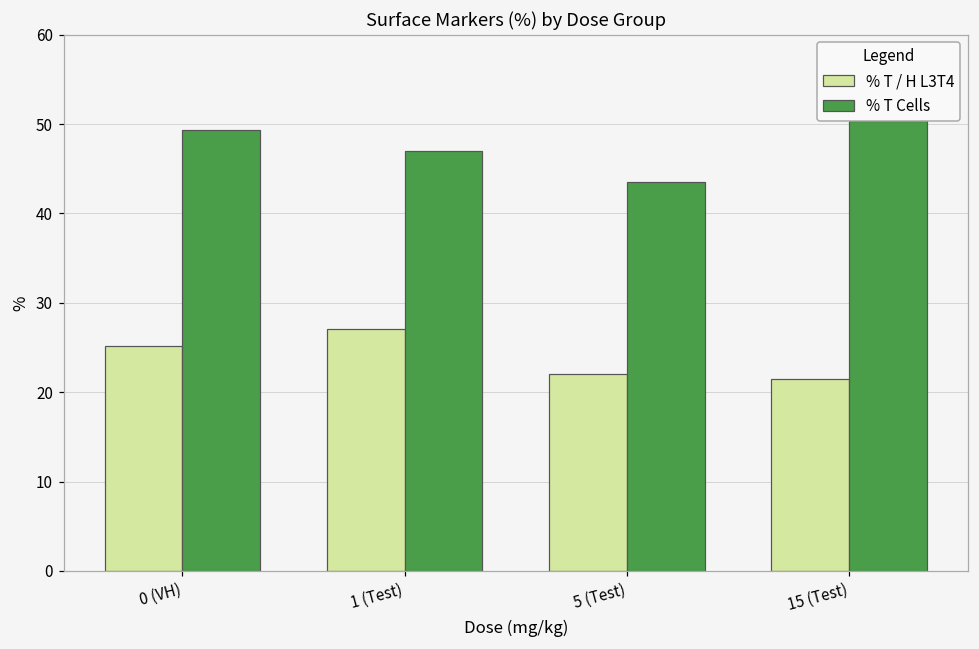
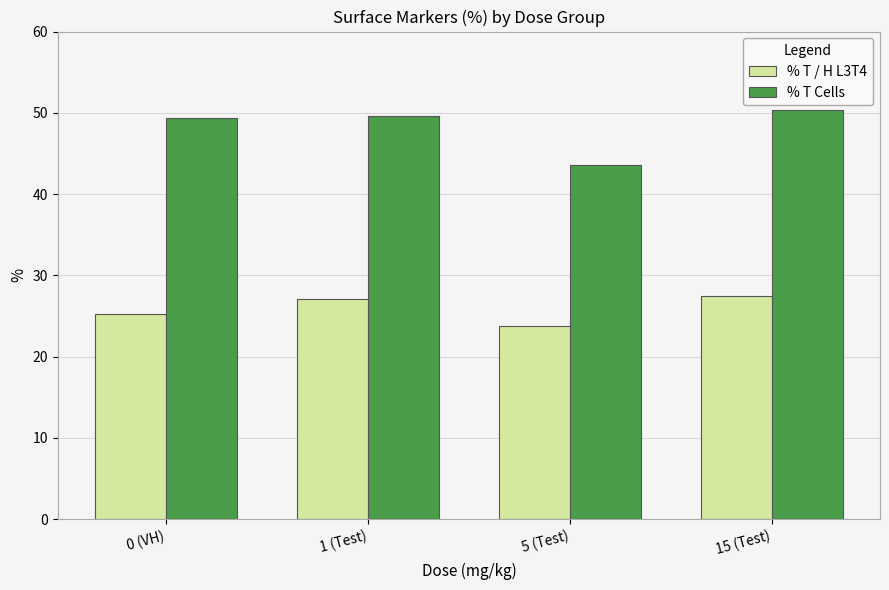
  {
    "% T / H L3T4": {
      "0 (VH)": 25,
      "1 (Test)": 27,
-     "5 (Test)": 22,
-     "15 (Test)": 22
+     "5 (Test)": 24,
+     "15 (Test)": 27
    },
    "% T Cells": {
      "0 (VH)": 49,
-     "1 (Test)": 47,
+     "1 (Test)": 50,
      "5 (Test)": 44,
      "15 (Test)": 50
    }
  }
